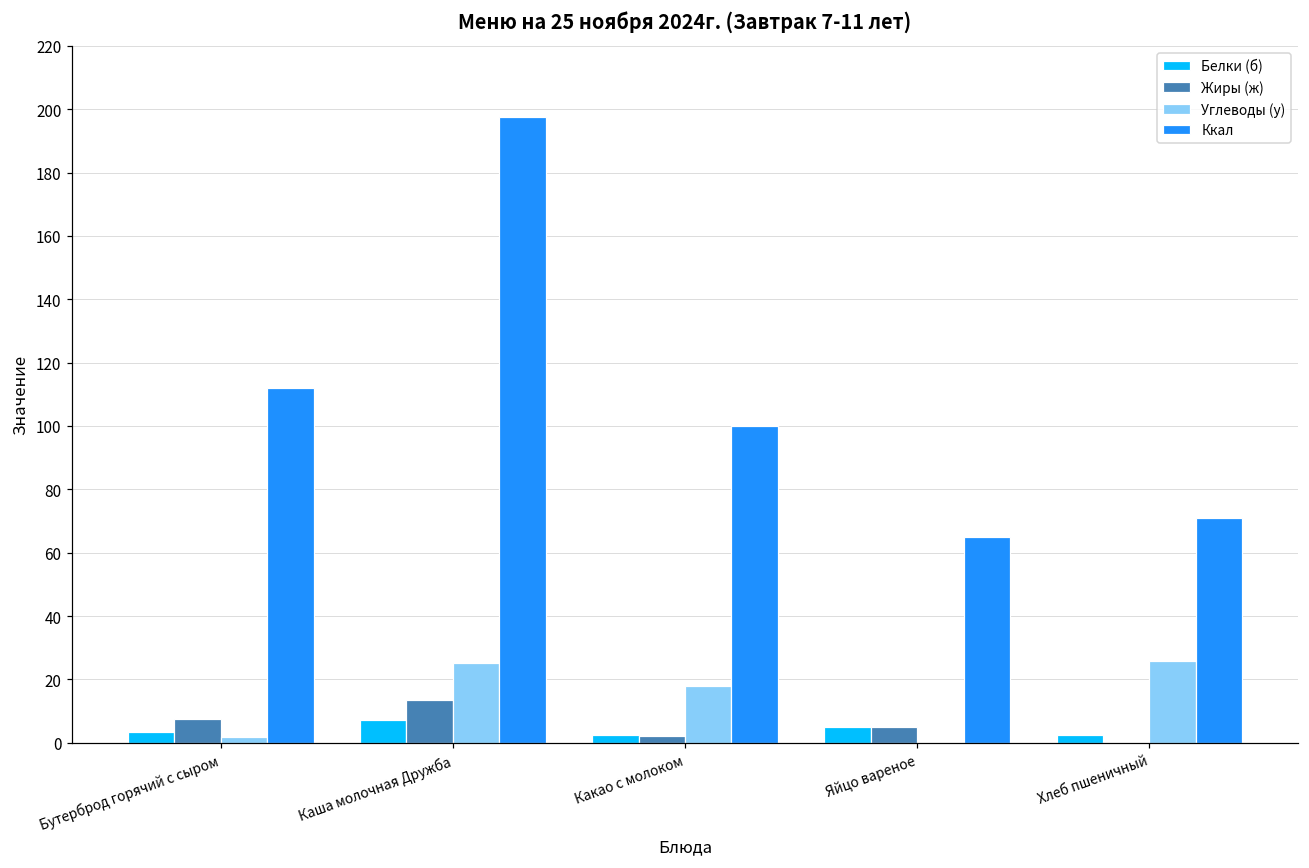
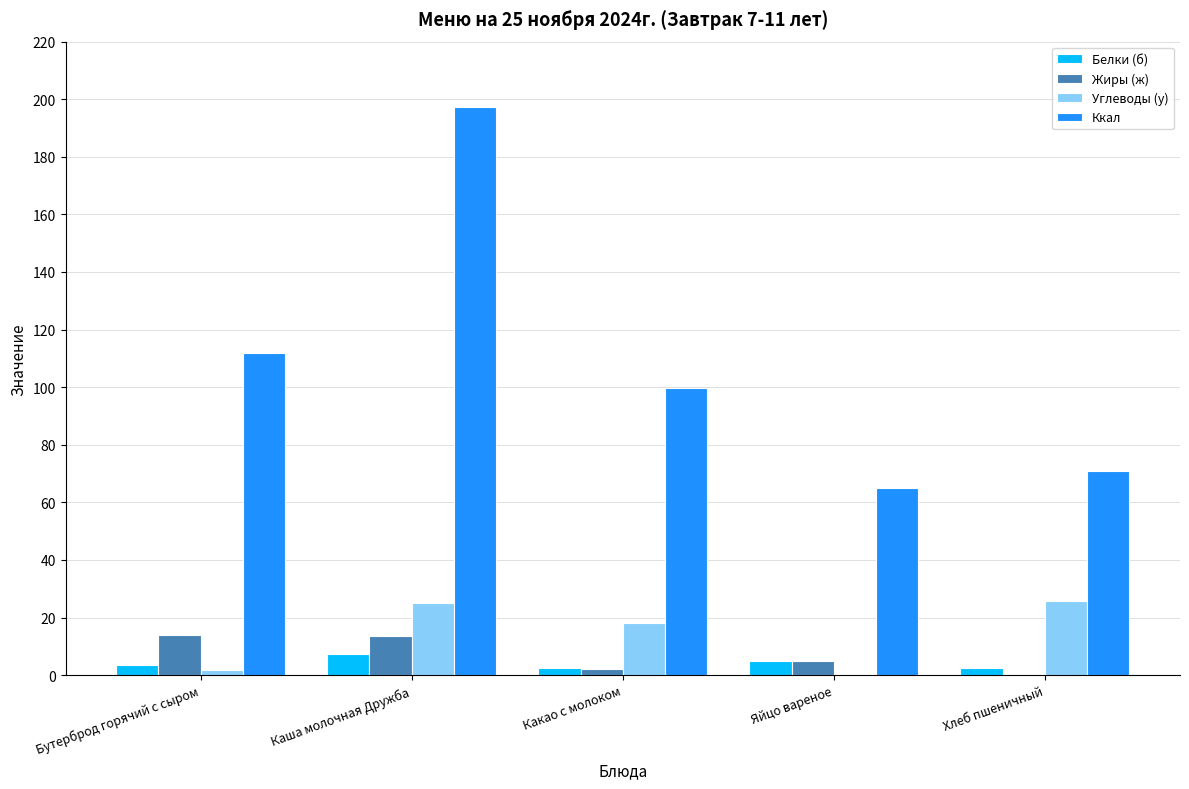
  {
    "Жиры (ж)": {
-     "Бутерброд горячий с сыром": 7,
+     "Бутерброд горячий с сыром": 14,
      "Каша молочная Дружба": 13,
      "Какао с молоком": 2,
      "Яйцо вареное": 5
    },
    "Углеводы (у)": {
      "Бутерброд горячий с сыром": 2,
      "Каша молочная Дружба": 25,
      "Какао с молоком": 18,
      "Яйцо вареное": 0,
      "Хлеб пшеничный": 26
    }
  }
